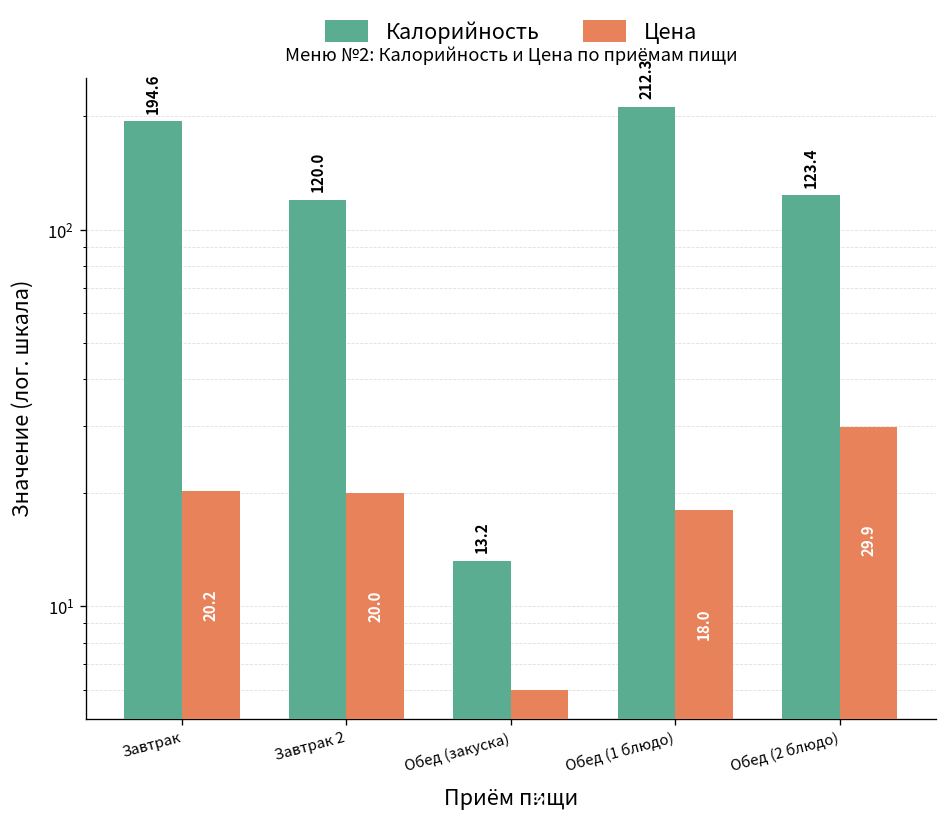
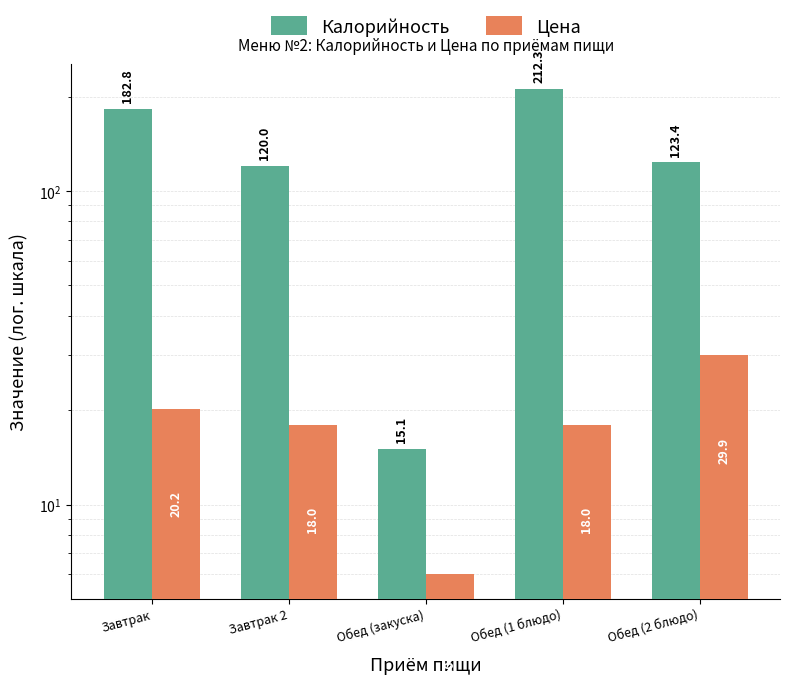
  {
    "Калорийность": {
-     "Завтрак": 194.6,
+     "Завтрак": 182.8,
      "Завтрак 2": 120.0,
-     "Обед (закуска)": 13.2,
+     "Обед (закуска)": 15.1,
      "Обед (1 блюдо)": 212.3,
      "Обед (2 блюдо)": 123.4
    },
    "Цена": {
      "Завтрак": 20.2,
-     "Завтрак 2": 20.0,
+     "Завтрак 2": 18.0,
      "Обед (1 блюдо)": 18.0,
      "Обед (2 блюдо)": 29.9
    }
  }
